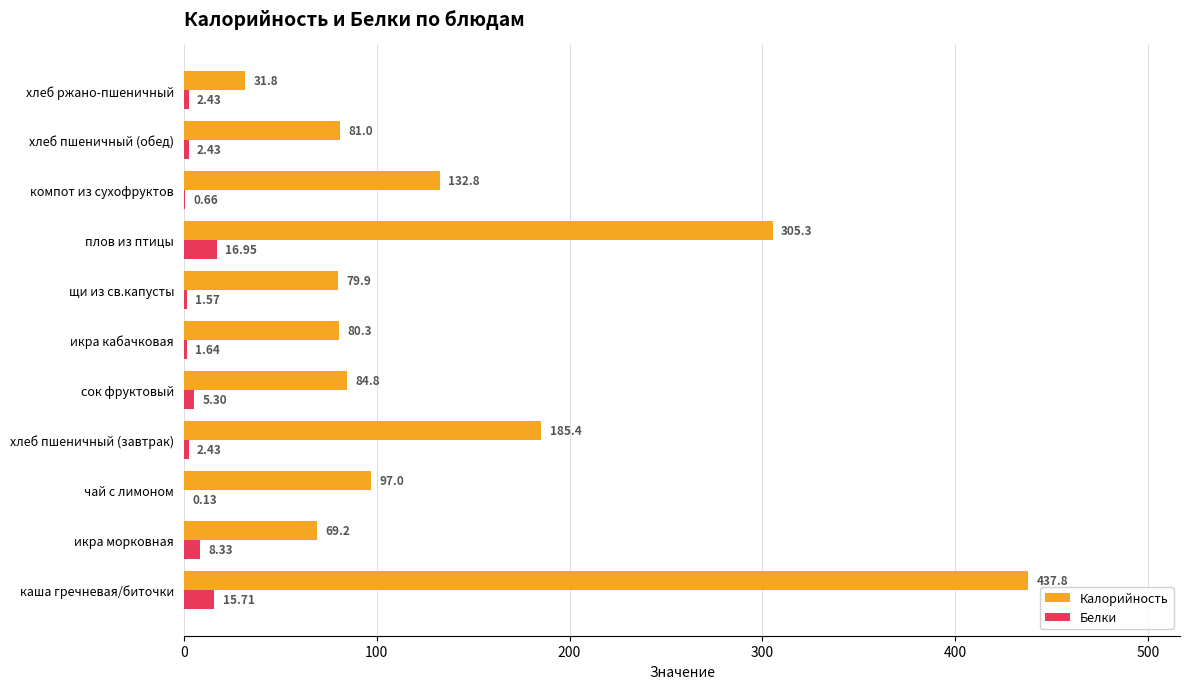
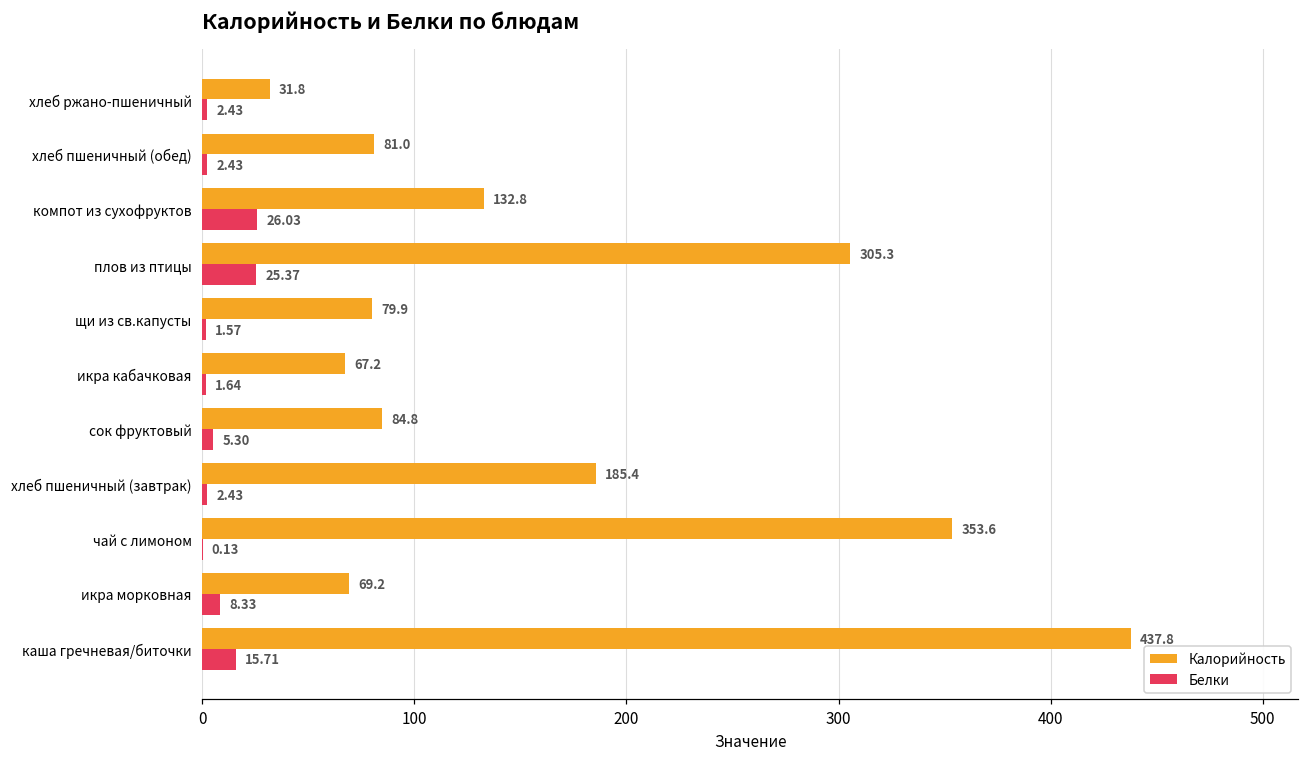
  {
    "Калорийность": {
      "хлеб ржано-пшеничный": 31.8,
      "хлеб пшеничный (обед)": 81.0,
      "компот из сухофруктов": 132.8,
      "плов из птицы": 305.3,
      "щи из св.капусты": 79.9,
-     "икра кабачковая": 80.3,
+     "икра кабачковая": 67.2,
      "сок фруктовый": 84.8,
      "хлеб пшеничный (завтрак)": 185.4,
-     "чай с лимоном": 97.0,
+     "чай с лимоном": 353.6,
      "икра морковная": 69.2,
      "каша гречневая/биточки": 437.8
    },
    "Белки": {
      "хлеб ржано-пшеничный": 2.43,
      "хлеб пшеничный (обед)": 2.43,
-     "компот из сухофруктов": 0.66,
-     "плов из птицы": 16.95,
+     "компот из сухофруктов": 26.03,
+     "плов из птицы": 25.37,
      "щи из св.капусты": 1.57,
      "икра кабачковая": 1.64,
      "сок фруктовый": 5.30,
      "хлеб пшеничный (завтрак)": 2.43,
      "чай с лимоном": 0.13,
      "икра морковная": 8.33,
      "каша гречневая/биточки": 15.71
    }
  }
